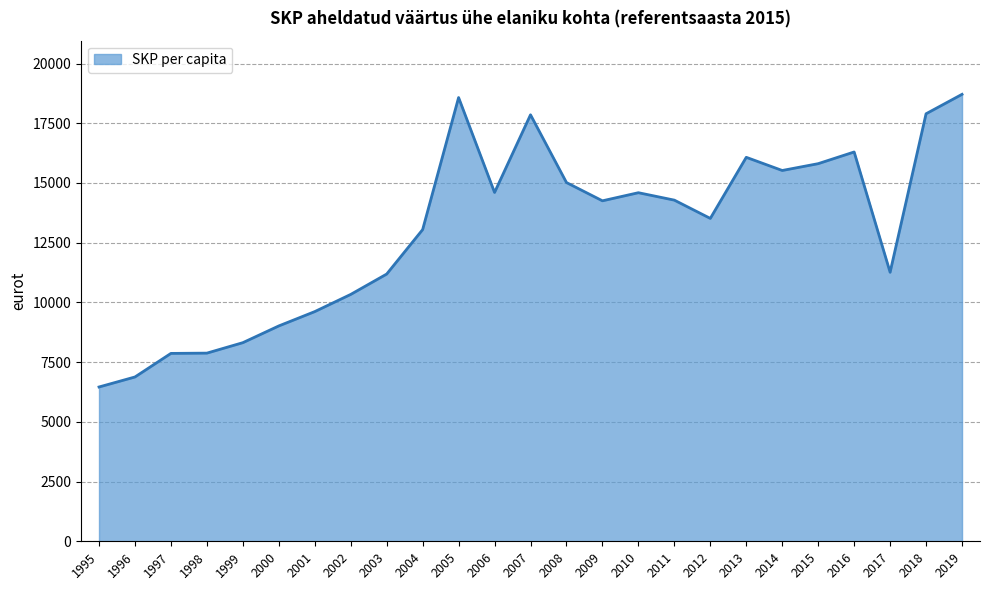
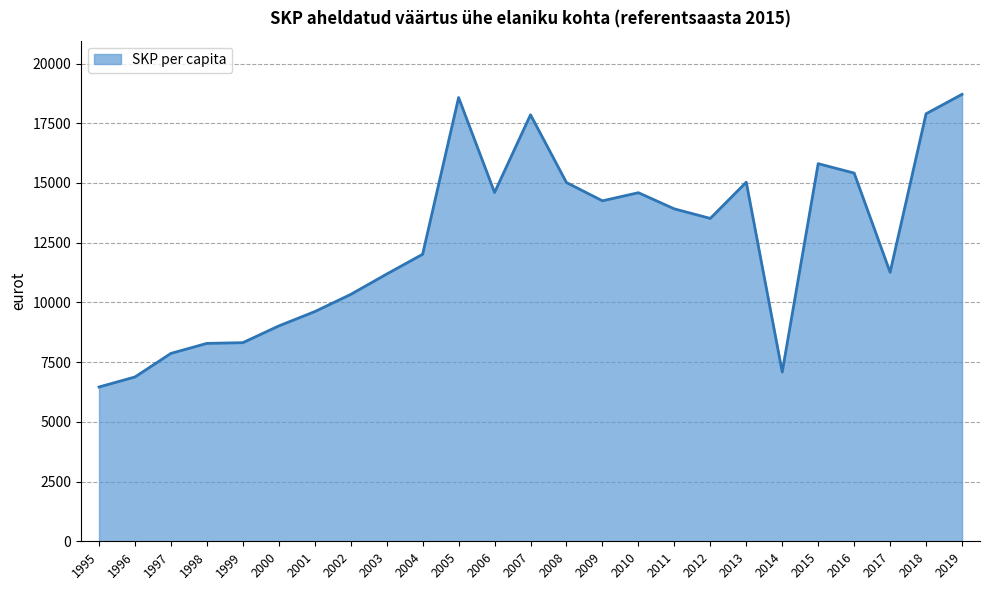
  {
    "1995": 6500,
    "1996": 6900,
    "1997": 7900,
-   "1998": 7900,
+   "1998": 8300,
    "1999": 8300,
    "2000": 9000,
    "2001": 9600,
    "2002": 10300,
    "2003": 11200,
-   "2004": 13000,
+   "2004": 12000,
    "2005": 18600,
    "2006": 14600,
    "2007": 17900,
    "2008": 15000,
    "2009": 14300,
    "2010": 14600,
-   "2011": 14300,
+   "2011": 13900,
    "2012": 13500,
-   "2013": 16100,
-   "2014": 15500,
+   "2013": 15000,
+   "2014": 7100,
    "2015": 15800,
-   "2016": 16300,
+   "2016": 15400,
    "2017": 11300,
    "2018": 17900,
    "2019": 18700
  }
